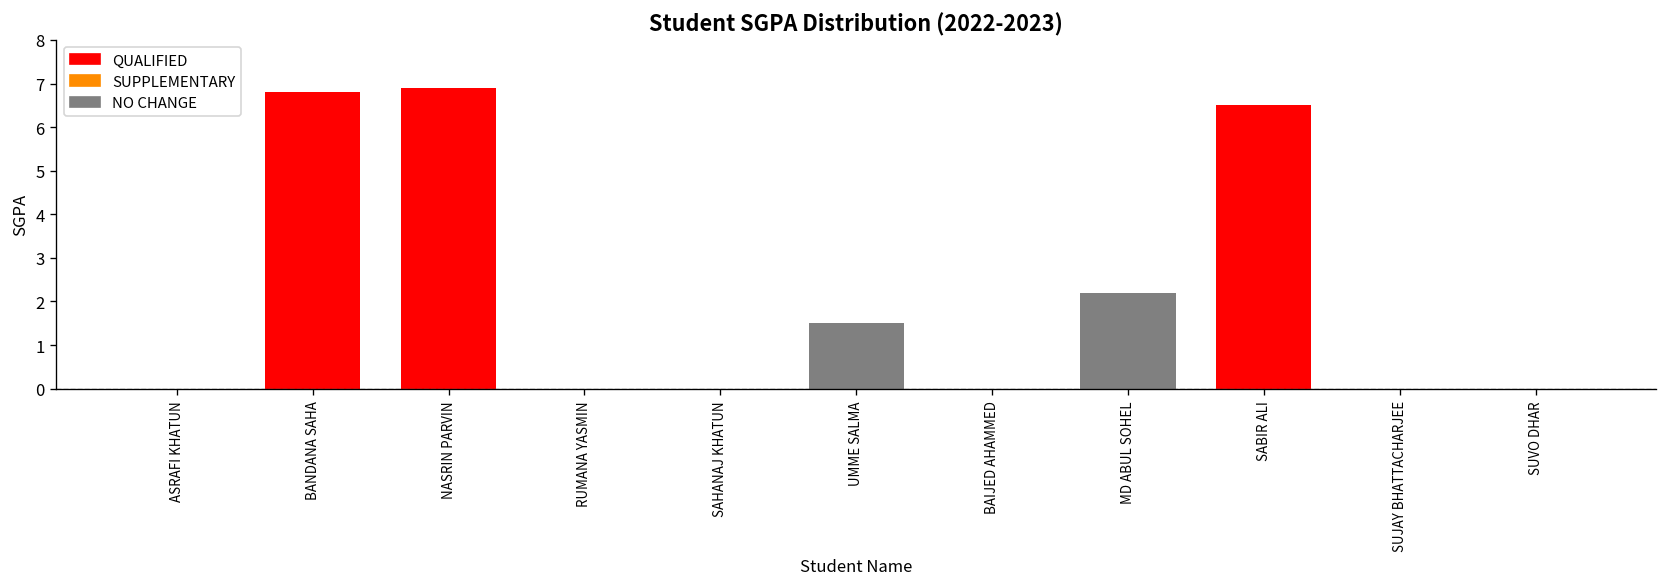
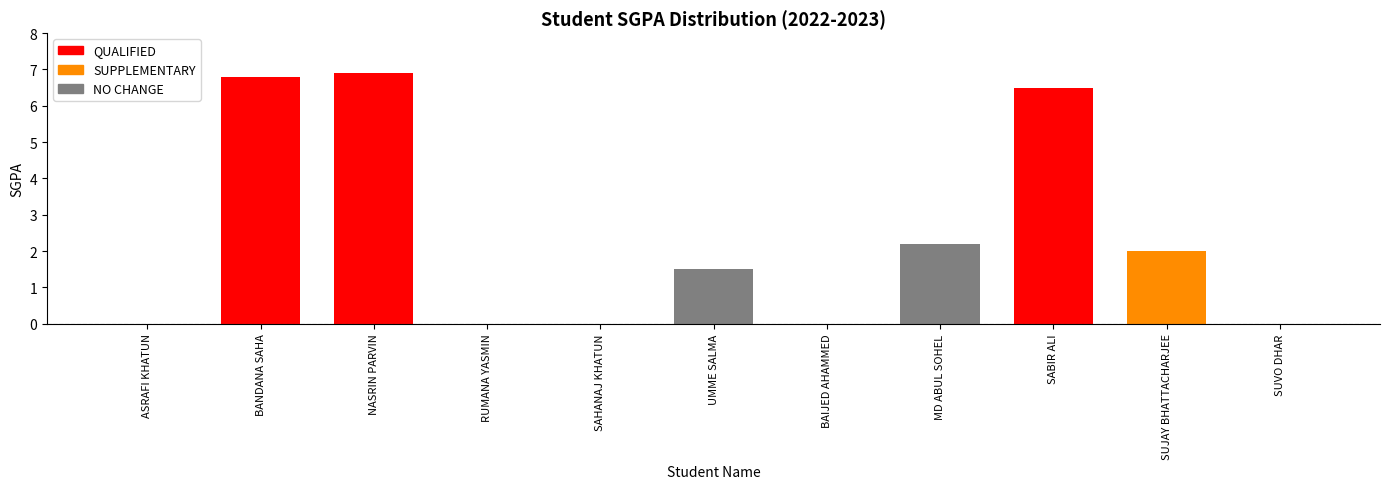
  {
    "ASRAFI KHATUN": 0,
    "BANDANA SAHA": 6.8,
    "NASRIN PARVIN": 6.9,
    "RUMANA YASMIN": 0,
    "SAHANAJ KHATUN": 0,
    "UMME SALMA": 1.5,
    "BAIJED AHAMMED": 0,
    "MD ABUL SOHEL": 2.2,
    "SABIR ALI": 6.5,
-   "SUJAY BHATTACHARJEE": 0,
+   "SUJAY BHATTACHARJEE": 2,
    "SUVO DHAR": 0
  }
